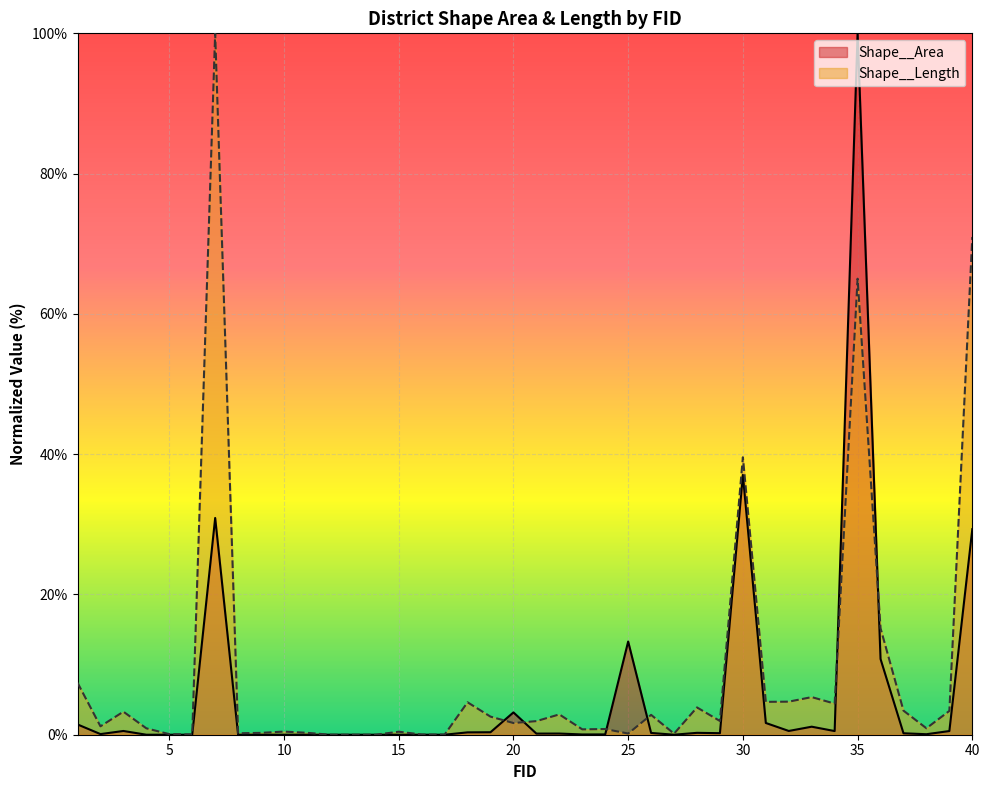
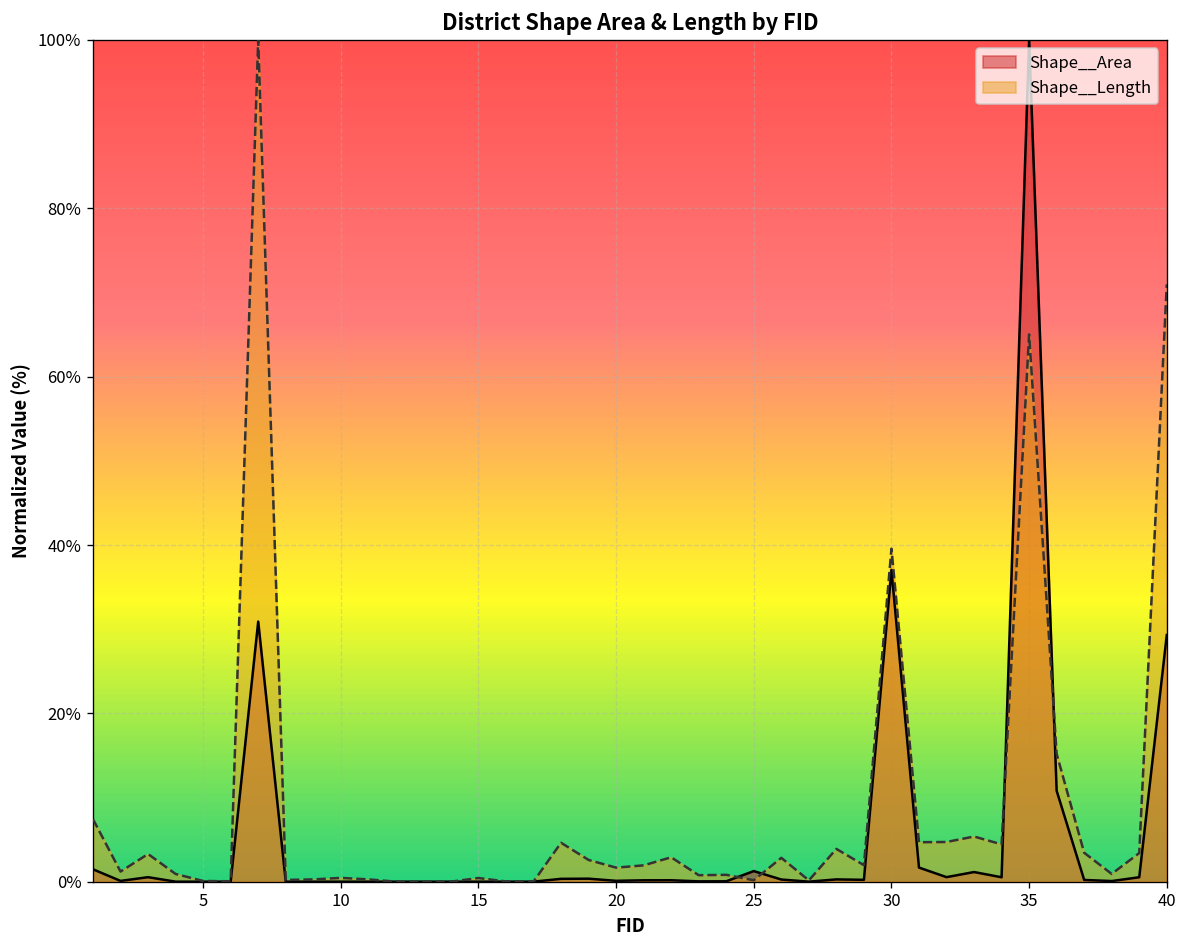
  {
    "Shape__Area": {
      "10": "0%",
      "15": "0%",
-     "20": "3%",
-     "25": "13%",
+     "20": "0%",
+     "25": "1%",
      "30": "37%",
      "35": "100%",
      "40": "29%"
    },
    "Shape__Length": {
      "10": "0%",
      "15": "0%",
      "20": "2%",
      "25": "0%",
      "30": "40%",
      "35": "65%",
      "40": "71%"
    }
  }
